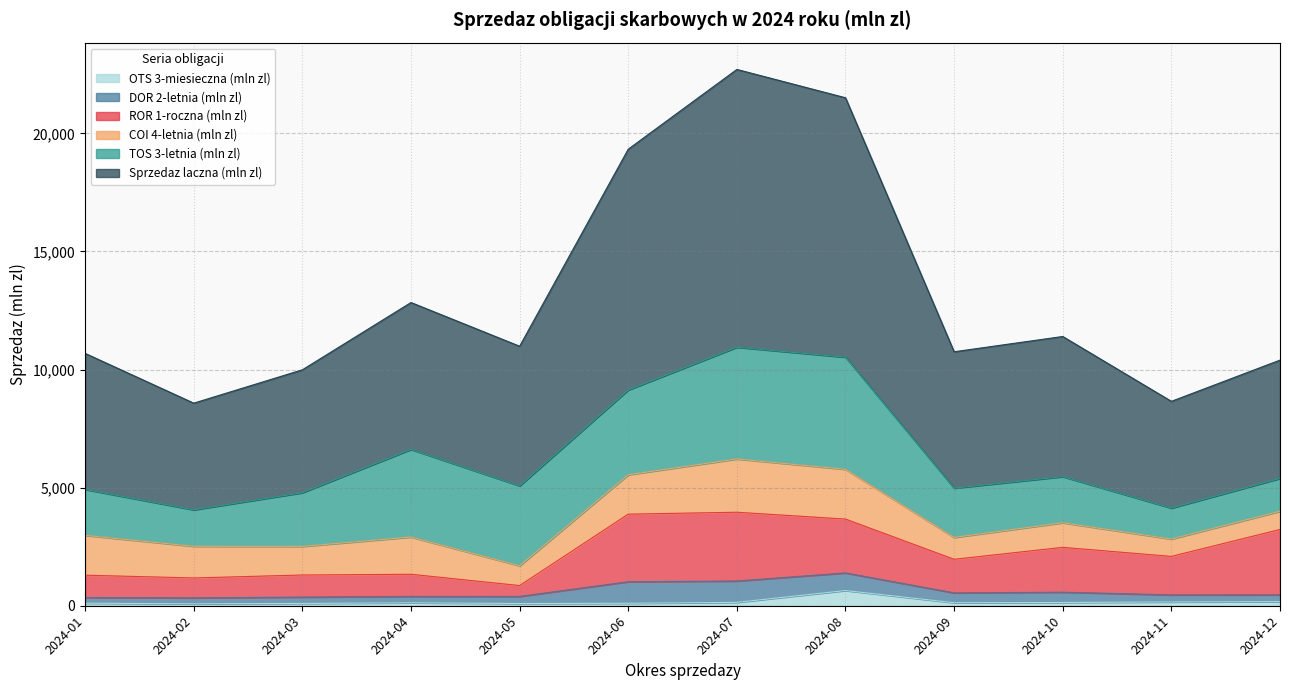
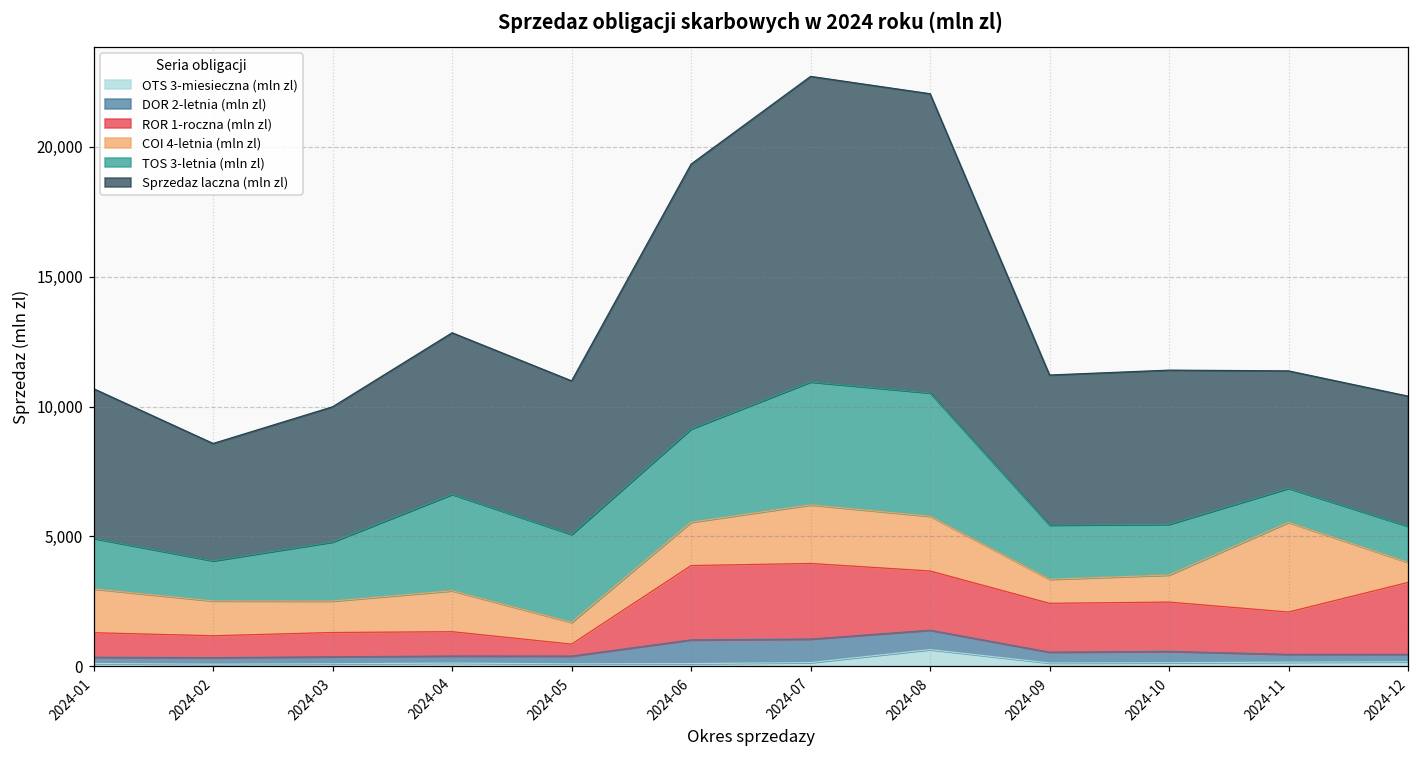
  {
    "OTS 3-miesieczna (mln zl)": {
      "2024-01": "100",
      "2024-02": "100",
      "2024-03": "100",
      "2024-04": "100",
      "2024-05": "100",
      "2024-06": "100",
      "2024-07": "100",
      "2024-08": "600",
      "2024-09": "100",
      "2024-10": "100",
      "2024-11": "200",
      "2024-12": "200"
    },
    "ROR 1-roczna (mln zl)": {
      "2024-01": "900",
      "2024-02": "800",
      "2024-03": "900",
      "2024-04": "900",
      "2024-05": "500",
      "2024-06": "2,900",
      "2024-07": "2,900",
      "2024-08": "2,300",
-     "2024-09": "1,400",
+     "2024-09": "1,900",
      "2024-10": "1,900",
      "2024-11": "1,600",
      "2024-12": "2,800"
    },
    "COI 4-letnia (mln zl)": {
      "2024-01": "1,700",
      "2024-02": "1,300",
      "2024-03": "1,200",
      "2024-04": "1,600",
      "2024-05": "800",
      "2024-06": "1,700",
      "2024-07": "2,300",
      "2024-08": "2,100",
      "2024-09": "900",
      "2024-10": "1,000",
-     "2024-11": "700",
+     "2024-11": "3,500",
      "2024-12": "800"
    },
    "Sprzedaz laczna (mln zl)": {
      "2024-01": "5,800",
      "2024-02": "4,500",
      "2024-03": "5,200",
      "2024-04": "6,200",
      "2024-05": "5,900",
      "2024-06": "10,200",
      "2024-07": "11,800",
-     "2024-08": "11,000",
+     "2024-08": "11,500",
      "2024-09": "5,800",
      "2024-10": "5,900",
      "2024-11": "4,500",
      "2024-12": "5,000"
    }
  }
